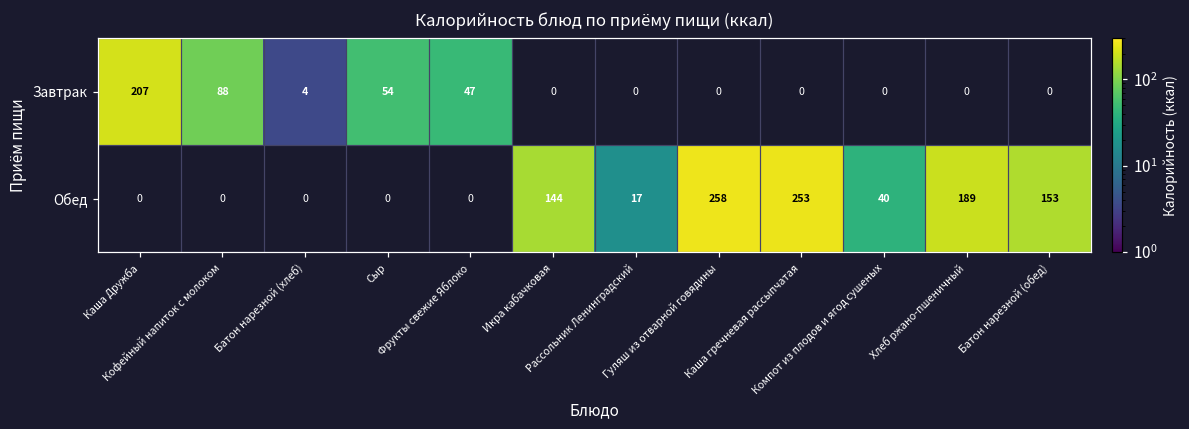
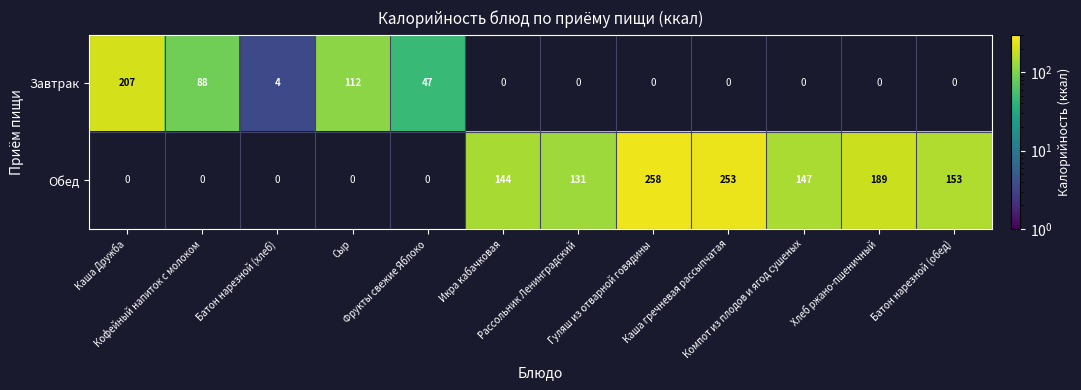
  {
    "Завтрак": {
      "Каша Дружба": 207,
      "Кофейный напиток с молоком": 88,
      "Батон нарезной (хлеб)": 4,
-     "Сыр": 54,
+     "Сыр": 112,
      "Фрукты свежие Яблоко": 47,
      "Икра кабачковая": 0,
      "Рассольник Ленинградский": 0,
      "Гуляш из отварной говядины": 0,
      "Каша гречневая рассыпчатая": 0,
      "Компот из плодов и ягод сушеных": 0,
      "Хлеб ржано-пшеничный": 0,
      "Батон нарезной (обед)": 0
    },
    "Обед": {
      "Каша Дружба": 0,
      "Кофейный напиток с молоком": 0,
      "Батон нарезной (хлеб)": 0,
      "Сыр": 0,
      "Фрукты свежие Яблоко": 0,
      "Икра кабачковая": 144,
-     "Рассольник Ленинградский": 17,
+     "Рассольник Ленинградский": 131,
      "Гуляш из отварной говядины": 258,
      "Каша гречневая рассыпчатая": 253,
-     "Компот из плодов и ягод сушеных": 40,
+     "Компот из плодов и ягод сушеных": 147,
      "Хлеб ржано-пшеничный": 189,
      "Батон нарезной (обед)": 153
    }
  }
